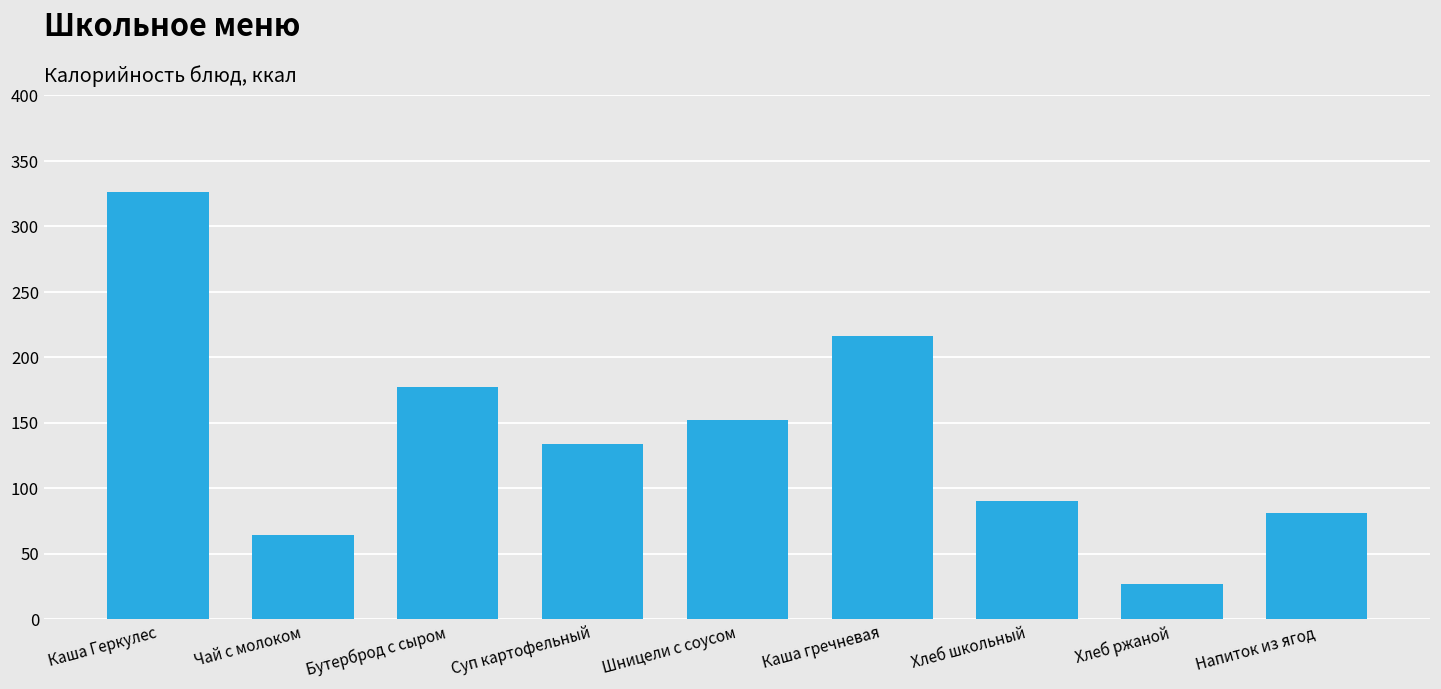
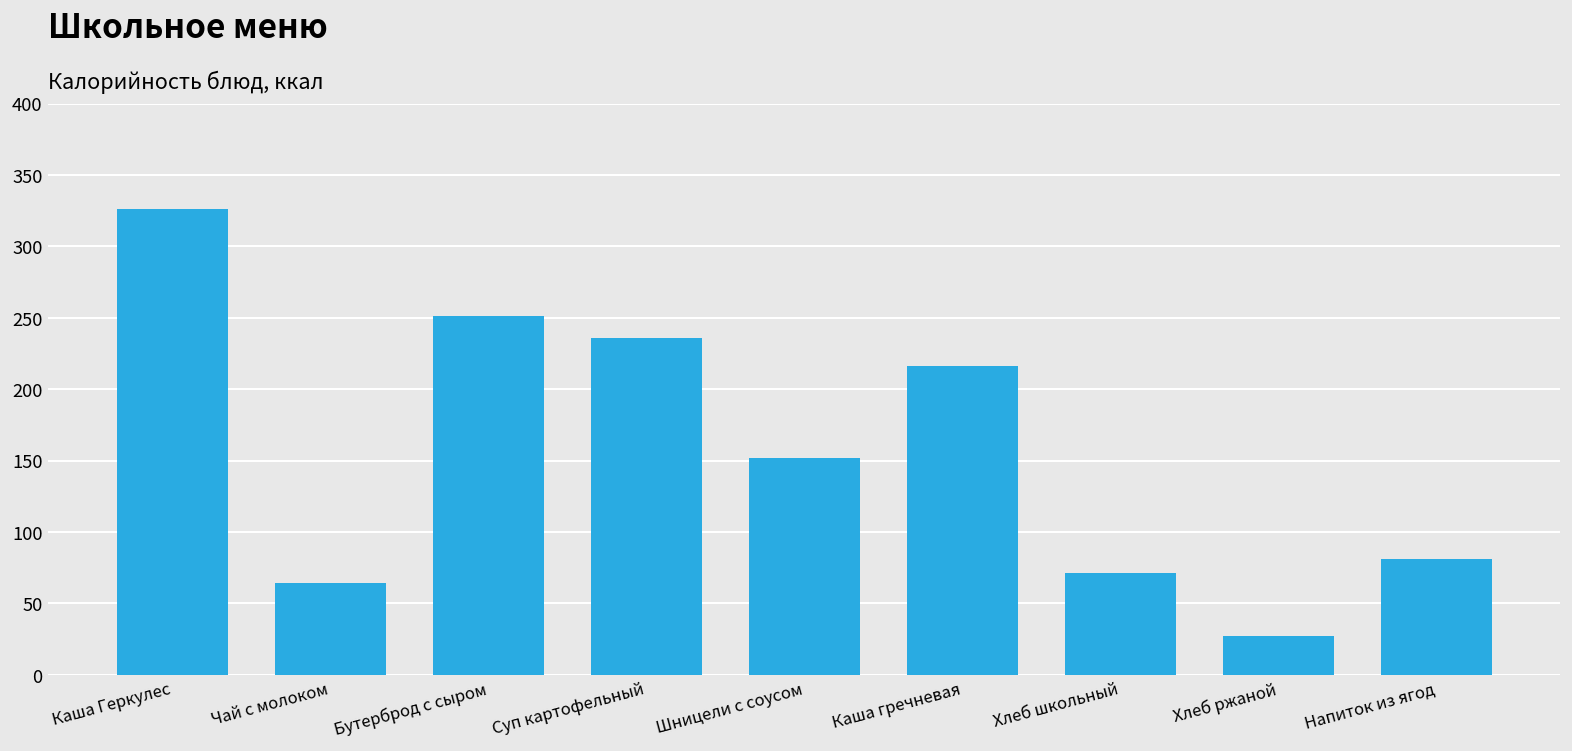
  {
    "Каша Геркулес": 326,
    "Чай с молоком": 64,
-   "Бутерброд с сыром": 177,
-   "Суп картофельный": 134,
+   "Бутерброд с сыром": 251,
+   "Суп картофельный": 236,
    "Шницели с соусом": 152,
    "Каша гречневая": 216,
-   "Хлеб школьный": 90,
+   "Хлеб школьный": 71,
    "Хлеб ржаной": 27,
    "Напиток из ягод": 81
  }
